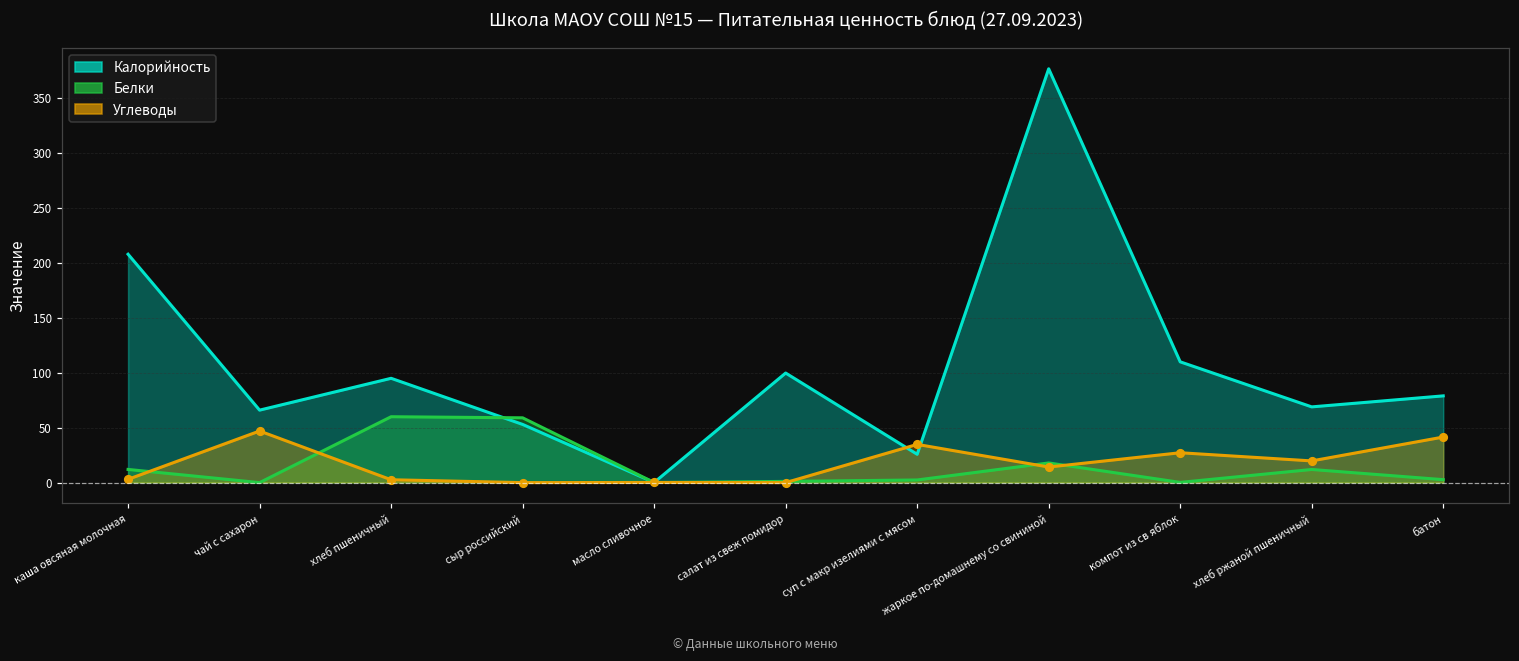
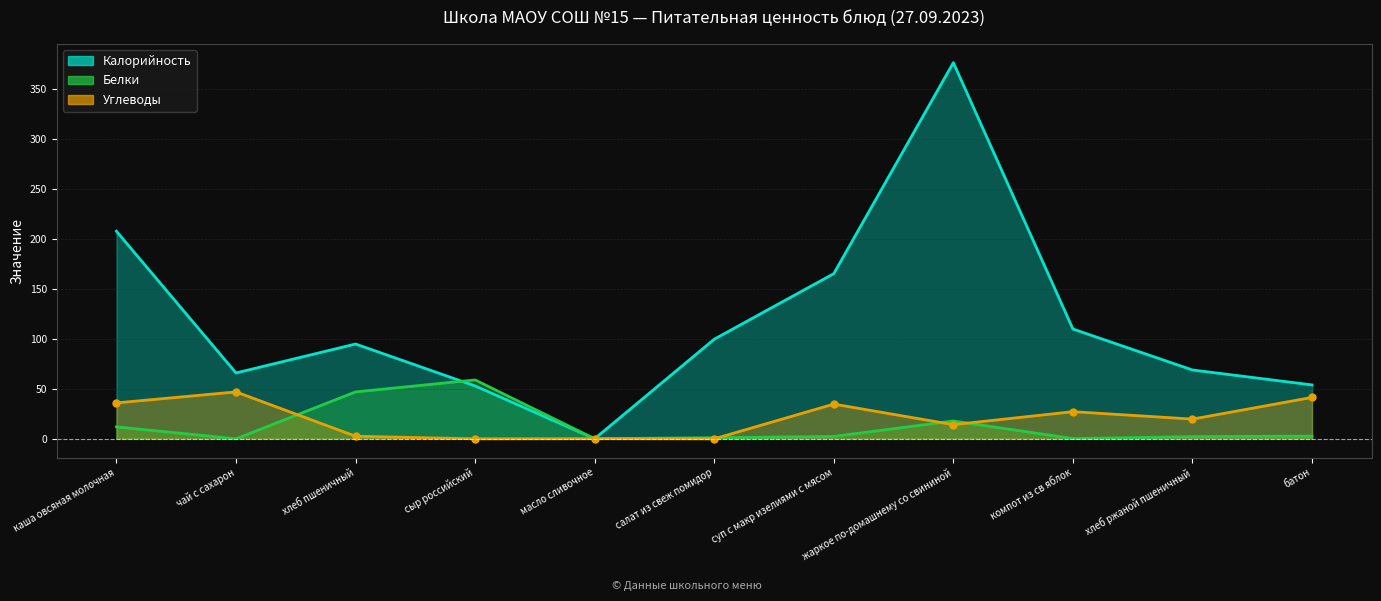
  {
    "Калорийность": {
      "каша овсяная молочная": 210,
      "чай с сахарон": 70,
      "хлеб пшеничный": 100,
      "сыр российский": 50,
      "салат из свеж помидор": 100,
-     "суп с макр изелиями с мясом": 30,
+     "суп с макр изелиями с мясом": 170,
      "жаркое по-домашнему со свининой": 380,
      "компот из св яблок": 110,
      "хлеб ржаной пшеничный": 70,
-     "батон": 80
+     "батон": 50
    },
    "Белки": {
      "каша овсяная молочная": 10,
      "чай с сахарон": 0,
-     "хлеб пшеничный": 60,
+     "хлеб пшеничный": 50,
      "сыр российский": 60,
      "суп с макр изелиями с мясом": 0,
      "жаркое по-домашнему со свининой": 20,
      "компот из св яблок": 0,
-     "хлеб ржаной пшеничный": 10,
+     "хлеб ржаной пшеничный": 0,
      "батон": 0
    },
    "Углеводы": {
-     "каша овсяная молочная": 0,
+     "каша овсяная молочная": 40,
      "чай с сахарон": 50,
      "хлеб пшеничный": 0,
      "сыр российский": 0,
      "суп с макр изелиями с мясом": 30,
      "жаркое по-домашнему со свининой": 10,
      "компот из св яблок": 30,
      "хлеб ржаной пшеничный": 20,
      "батон": 40
    }
  }
